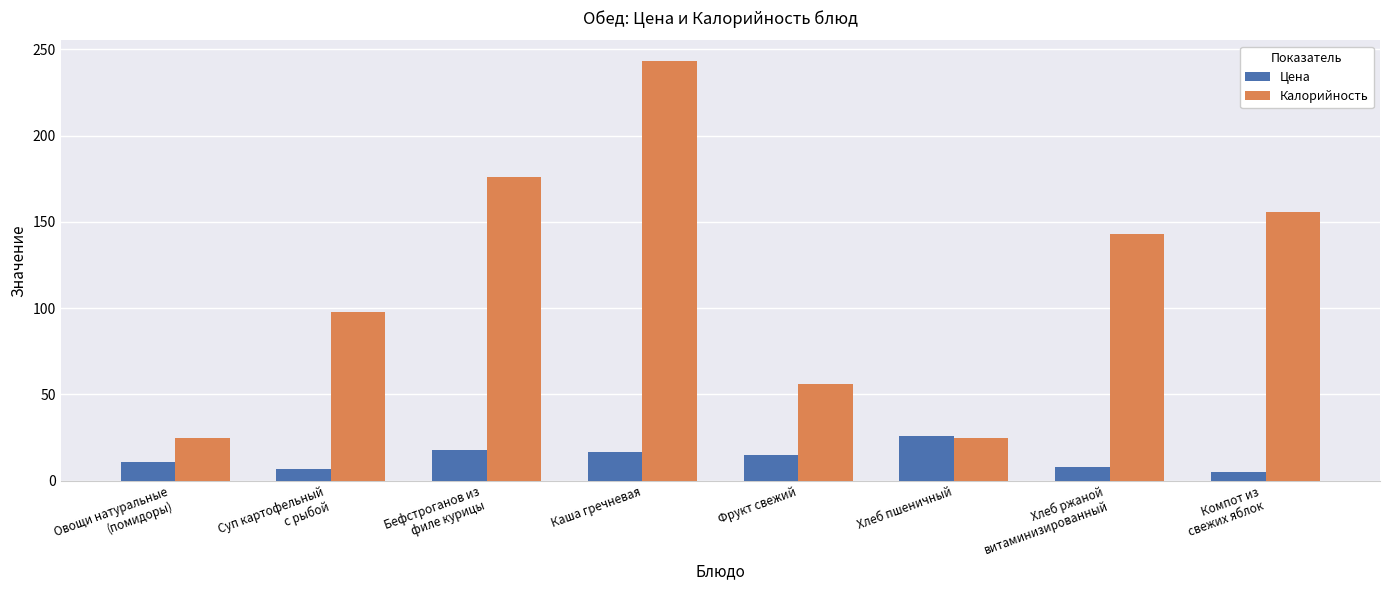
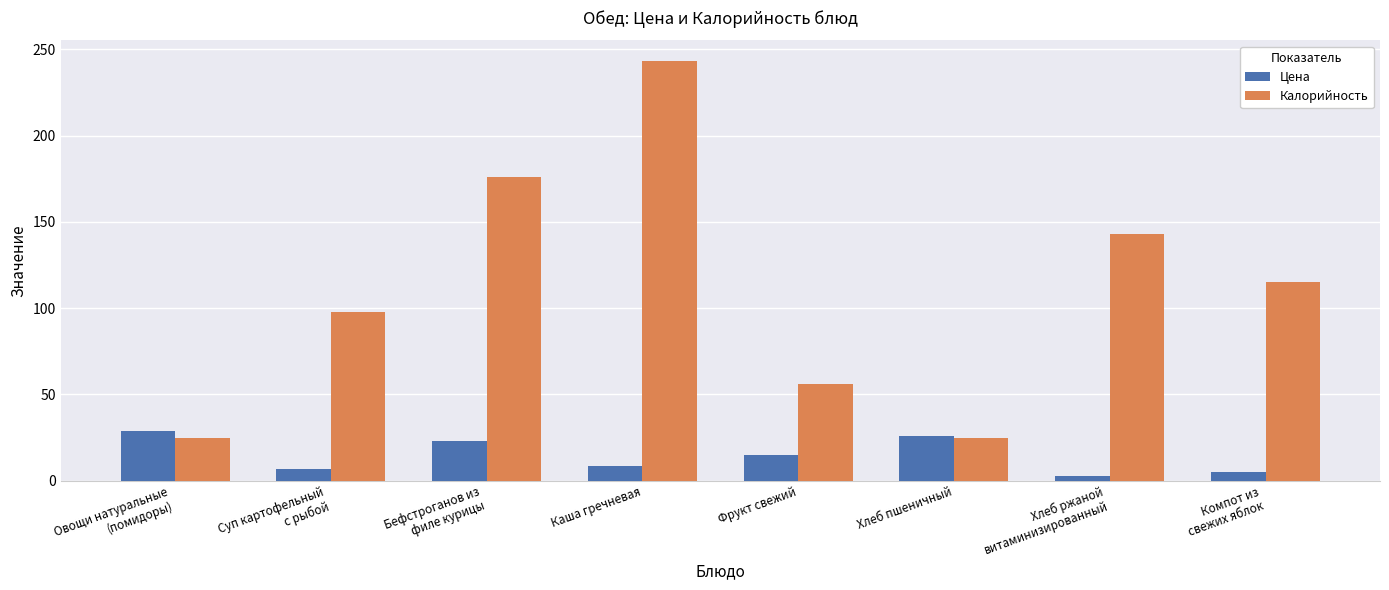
  {
    "Цена": {
-     "Овощи натуральные (помидоры)": 11,
+     "Овощи натуральные (помидоры)": 29,
      "Суп картофельный с рыбой": 7,
-     "Бефстроганов из филе курицы": 18,
-     "Каша гречневая": 17,
+     "Бефстроганов из филе курицы": 23,
+     "Каша гречневая": 8,
      "Фрукт свежий": 15,
      "Хлеб пшеничный": 26,
-     "Хлеб ржаной витаминизированный": 8,
+     "Хлеб ржаной витаминизированный": 3,
      "Компот из свежих яблок": 5
    },
    "Калорийность": {
      "Овощи натуральные (помидоры)": 25,
      "Суп картофельный с рыбой": 98,
      "Бефстроганов из филе курицы": 176,
      "Каша гречневая": 243,
      "Фрукт свежий": 56,
      "Хлеб пшеничный": 25,
      "Хлеб ржаной витаминизированный": 143,
-     "Компот из свежих яблок": 156
+     "Компот из свежих яблок": 115
    }
  }
